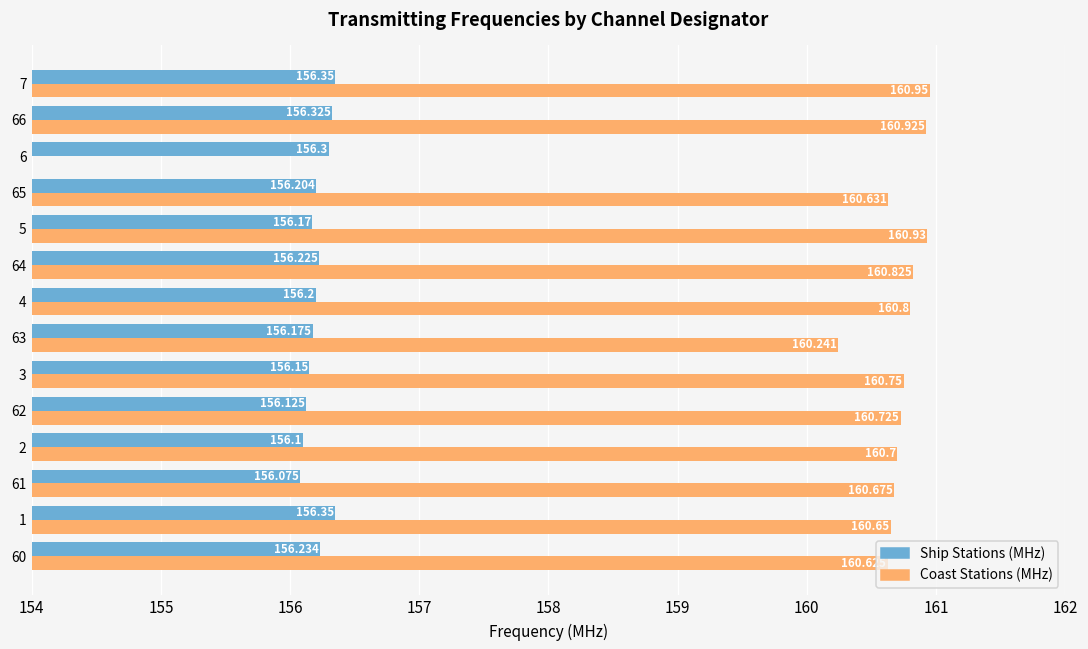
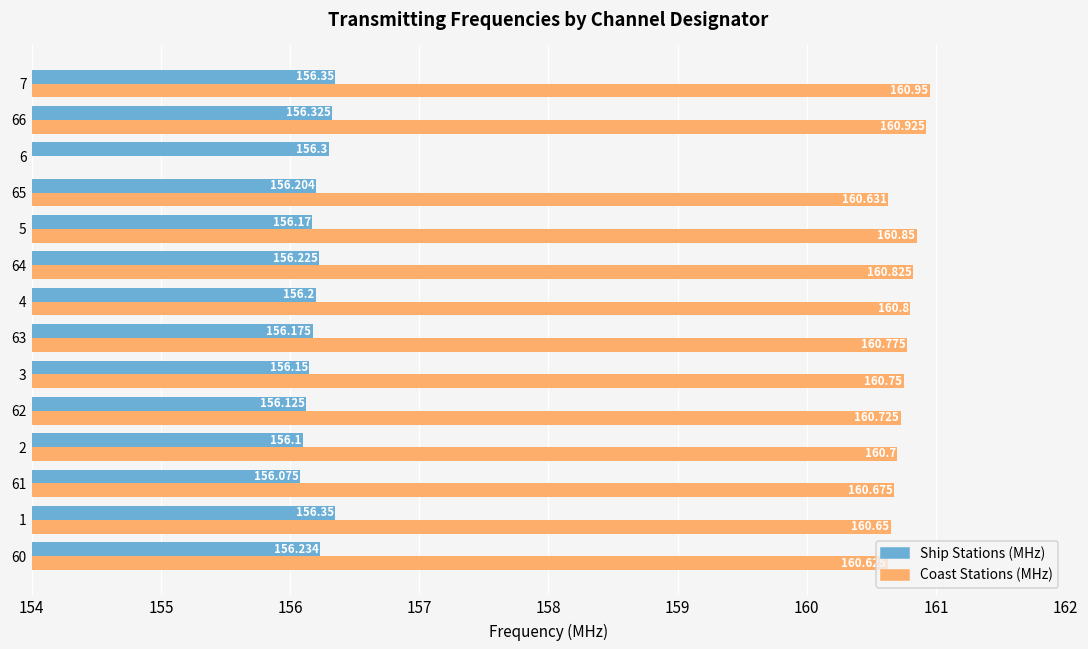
  {
    "Ship Stations (MHz)": {
      "7": 156.35,
      "66": 156.325,
      "6": 156.3,
      "65": 156.204,
      "5": 156.17,
      "64": 156.225,
      "4": 156.2,
      "63": 156.175,
      "3": 156.15,
      "62": 156.125,
      "2": 156.1,
      "61": 156.075,
      "1": 156.35,
      "60": 156.234
    },
    "Coast Stations (MHz)": {
      "7": 160.95,
      "66": 160.925,
      "65": 160.631,
-     "5": 160.93,
+     "5": 160.85,
      "64": 160.825,
      "4": 160.8,
-     "63": 160.241,
+     "63": 160.775,
      "3": 160.75,
      "62": 160.725,
      "2": 160.7,
      "61": 160.675,
      "1": 160.65
    }
  }
